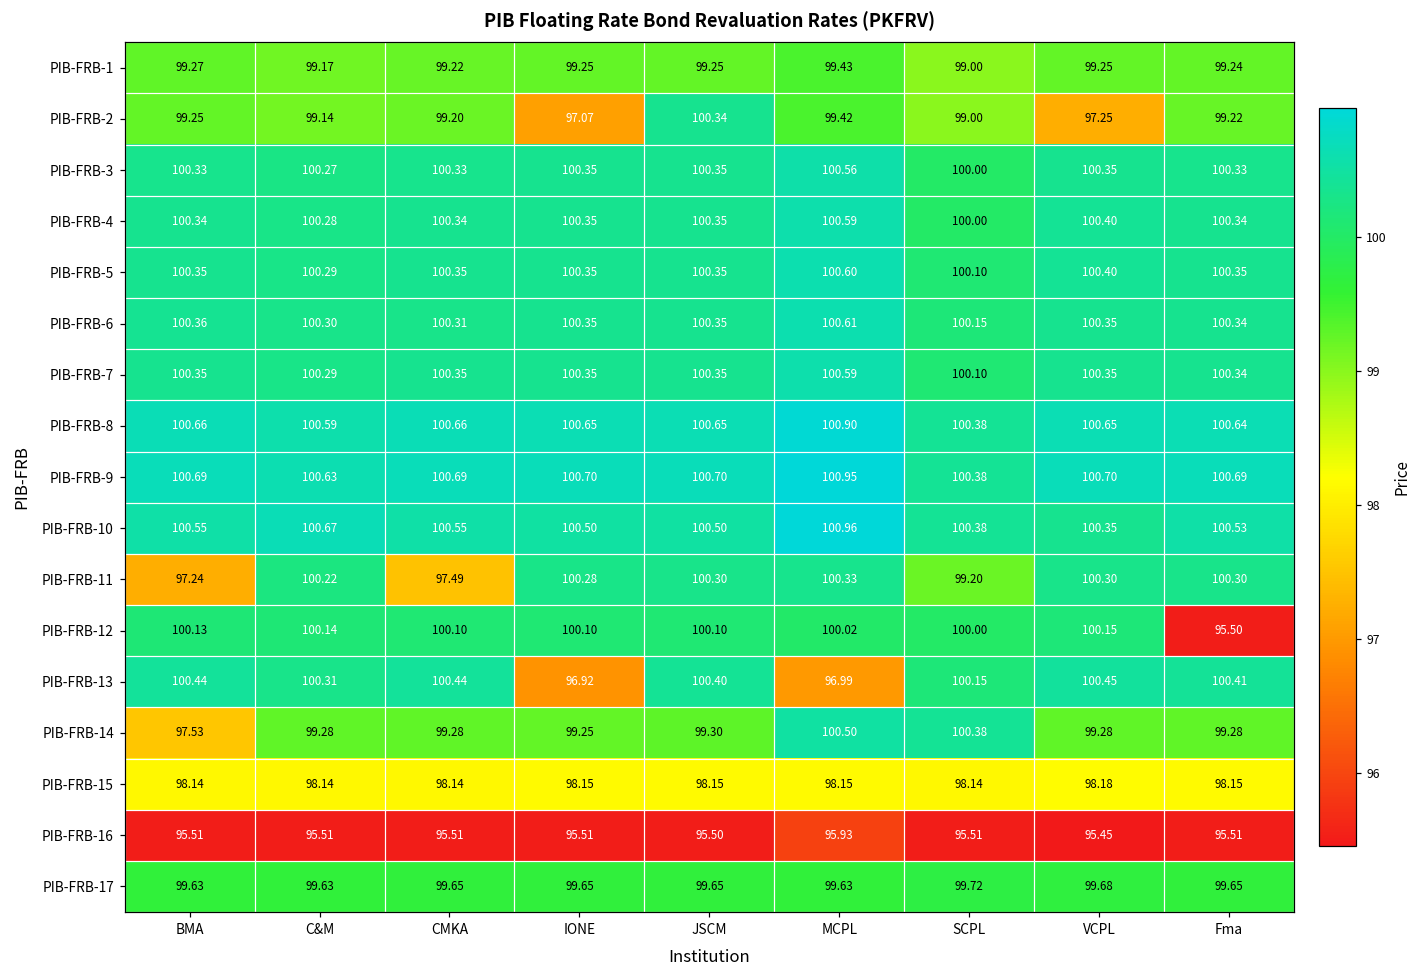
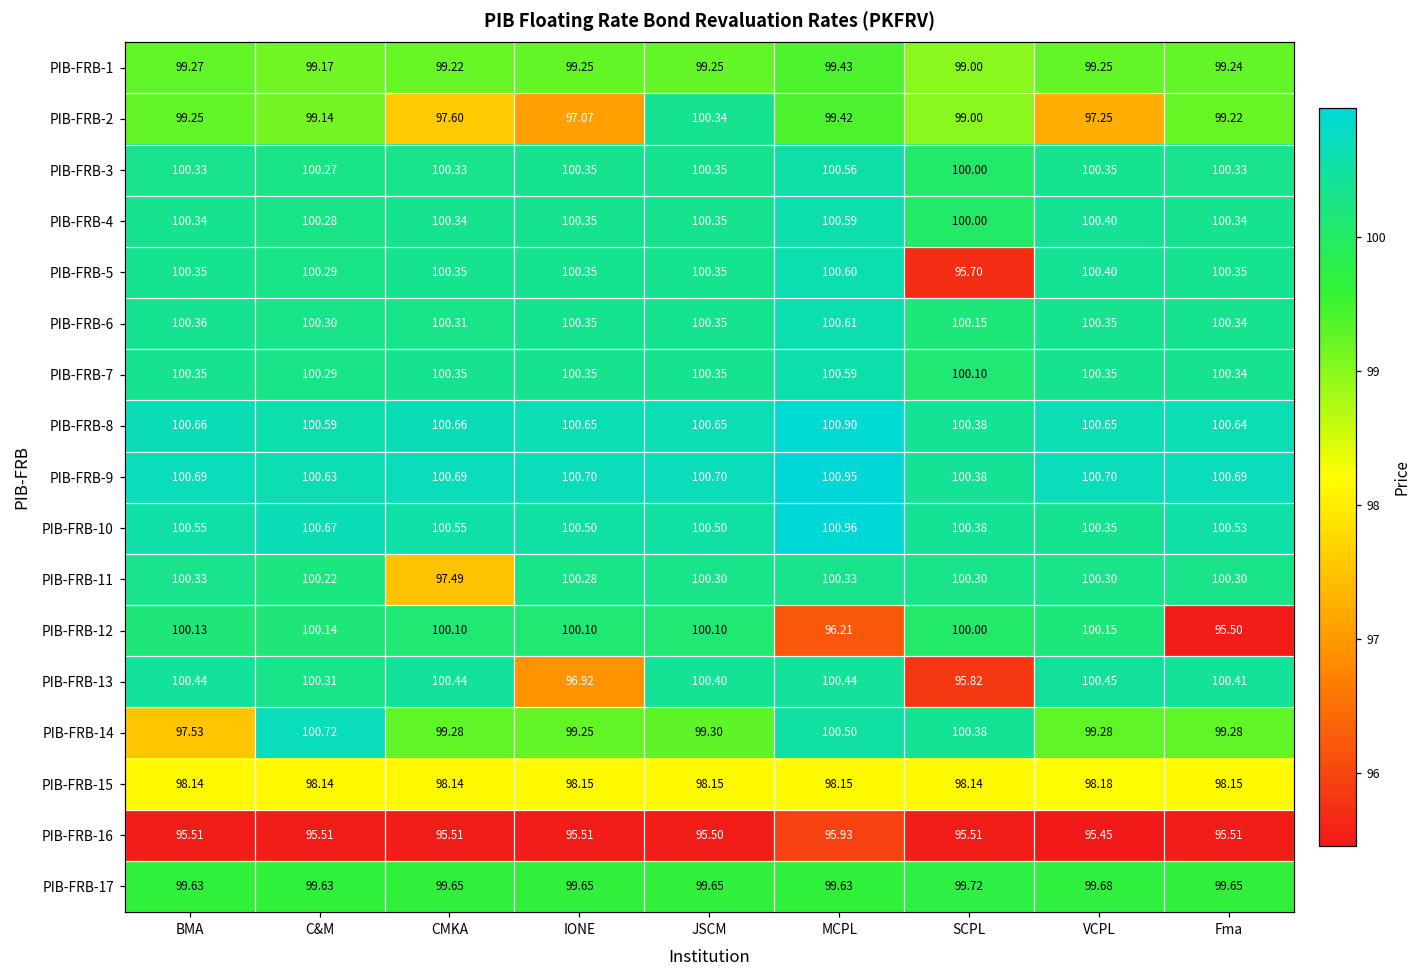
  {
    "PIB-FRB-1": {
      "BMA": 99.27,
      "C&M": 99.17,
      "CMKA": 99.22,
      "IONE": 99.25,
      "JSCM": 99.25,
      "MCPL": 99.43,
      "SCPL": 99.00,
      "VCPL": 99.25,
      "Fma": 99.24
    },
    "PIB-FRB-2": {
      "BMA": 99.25,
      "C&M": 99.14,
-     "CMKA": 99.20,
+     "CMKA": 97.60,
      "IONE": 97.07,
      "JSCM": 100.34,
      "MCPL": 99.42,
      "SCPL": 99.00,
      "VCPL": 97.25,
      "Fma": 99.22
    },
    "PIB-FRB-3": {
      "BMA": 100.33,
      "C&M": 100.27,
      "CMKA": 100.33,
      "IONE": 100.35,
      "JSCM": 100.35,
      "MCPL": 100.56,
      "SCPL": 100.00,
      "VCPL": 100.35,
      "Fma": 100.33
    },
    "PIB-FRB-4": {
      "BMA": 100.34,
      "C&M": 100.28,
      "CMKA": 100.34,
      "IONE": 100.35,
      "JSCM": 100.35,
      "MCPL": 100.59,
      "SCPL": 100.00,
      "VCPL": 100.40,
      "Fma": 100.34
    },
    "PIB-FRB-5": {
      "BMA": 100.35,
      "C&M": 100.29,
      "CMKA": 100.35,
      "IONE": 100.35,
      "JSCM": 100.35,
      "MCPL": 100.60,
-     "SCPL": 100.10,
+     "SCPL": 95.70,
      "VCPL": 100.40,
      "Fma": 100.35
    },
    "PIB-FRB-6": {
      "BMA": 100.36,
      "C&M": 100.30,
      "CMKA": 100.31,
      "IONE": 100.35,
      "JSCM": 100.35,
      "MCPL": 100.61,
      "SCPL": 100.15,
      "VCPL": 100.35,
      "Fma": 100.34
    },
    "PIB-FRB-7": {
      "BMA": 100.35,
      "C&M": 100.29,
      "CMKA": 100.35,
      "IONE": 100.35,
      "JSCM": 100.35,
      "MCPL": 100.59,
      "SCPL": 100.10,
      "VCPL": 100.35,
      "Fma": 100.34
    },
    "PIB-FRB-8": {
      "BMA": 100.66,
      "C&M": 100.59,
      "CMKA": 100.66,
      "IONE": 100.65,
      "JSCM": 100.65,
      "MCPL": 100.90,
      "SCPL": 100.38,
      "VCPL": 100.65,
      "Fma": 100.64
    },
    "PIB-FRB-9": {
      "BMA": 100.69,
      "C&M": 100.63,
      "CMKA": 100.69,
      "IONE": 100.70,
      "JSCM": 100.70,
      "MCPL": 100.95,
      "SCPL": 100.38,
      "VCPL": 100.70,
      "Fma": 100.69
    },
    "PIB-FRB-10": {
      "BMA": 100.55,
      "C&M": 100.67,
      "CMKA": 100.55,
      "IONE": 100.50,
      "JSCM": 100.50,
      "MCPL": 100.96,
      "SCPL": 100.38,
      "VCPL": 100.35,
      "Fma": 100.53
    },
    "PIB-FRB-11": {
-     "BMA": 97.24,
+     "BMA": 100.33,
      "C&M": 100.22,
      "CMKA": 97.49,
      "IONE": 100.28,
      "JSCM": 100.30,
      "MCPL": 100.33,
-     "SCPL": 99.20,
+     "SCPL": 100.30,
      "VCPL": 100.30,
      "Fma": 100.30
    },
    "PIB-FRB-12": {
      "BMA": 100.13,
      "C&M": 100.14,
      "CMKA": 100.10,
      "IONE": 100.10,
      "JSCM": 100.10,
-     "MCPL": 100.02,
+     "MCPL": 96.21,
      "SCPL": 100.00,
      "VCPL": 100.15,
      "Fma": 95.50
    },
    "PIB-FRB-13": {
      "BMA": 100.44,
      "C&M": 100.31,
      "CMKA": 100.44,
      "IONE": 96.92,
      "JSCM": 100.40,
-     "MCPL": 96.99,
-     "SCPL": 100.15,
+     "MCPL": 100.44,
+     "SCPL": 95.82,
      "VCPL": 100.45,
      "Fma": 100.41
    },
    "PIB-FRB-14": {
      "BMA": 97.53,
-     "C&M": 99.28,
+     "C&M": 100.72,
      "CMKA": 99.28,
      "IONE": 99.25,
      "JSCM": 99.30,
      "MCPL": 100.50,
      "SCPL": 100.38,
      "VCPL": 99.28,
      "Fma": 99.28
    },
    "PIB-FRB-15": {
      "BMA": 98.14,
      "C&M": 98.14,
      "CMKA": 98.14,
      "IONE": 98.15,
      "JSCM": 98.15,
      "MCPL": 98.15,
      "SCPL": 98.14,
      "VCPL": 98.18,
      "Fma": 98.15
    },
    "PIB-FRB-16": {
      "BMA": 95.51,
      "C&M": 95.51,
      "CMKA": 95.51,
      "IONE": 95.51,
      "JSCM": 95.50,
      "MCPL": 95.93,
      "SCPL": 95.51,
      "VCPL": 95.45,
      "Fma": 95.51
    },
    "PIB-FRB-17": {
      "BMA": 99.63,
      "C&M": 99.63,
      "CMKA": 99.65,
      "IONE": 99.65,
      "JSCM": 99.65,
      "MCPL": 99.63,
      "SCPL": 99.72,
      "VCPL": 99.68,
      "Fma": 99.65
    }
  }
